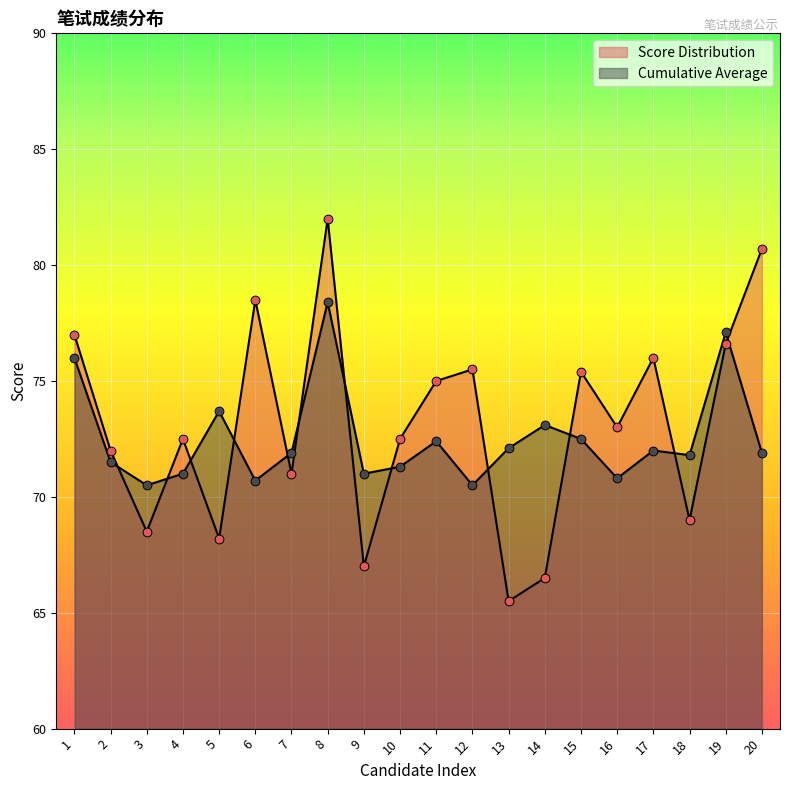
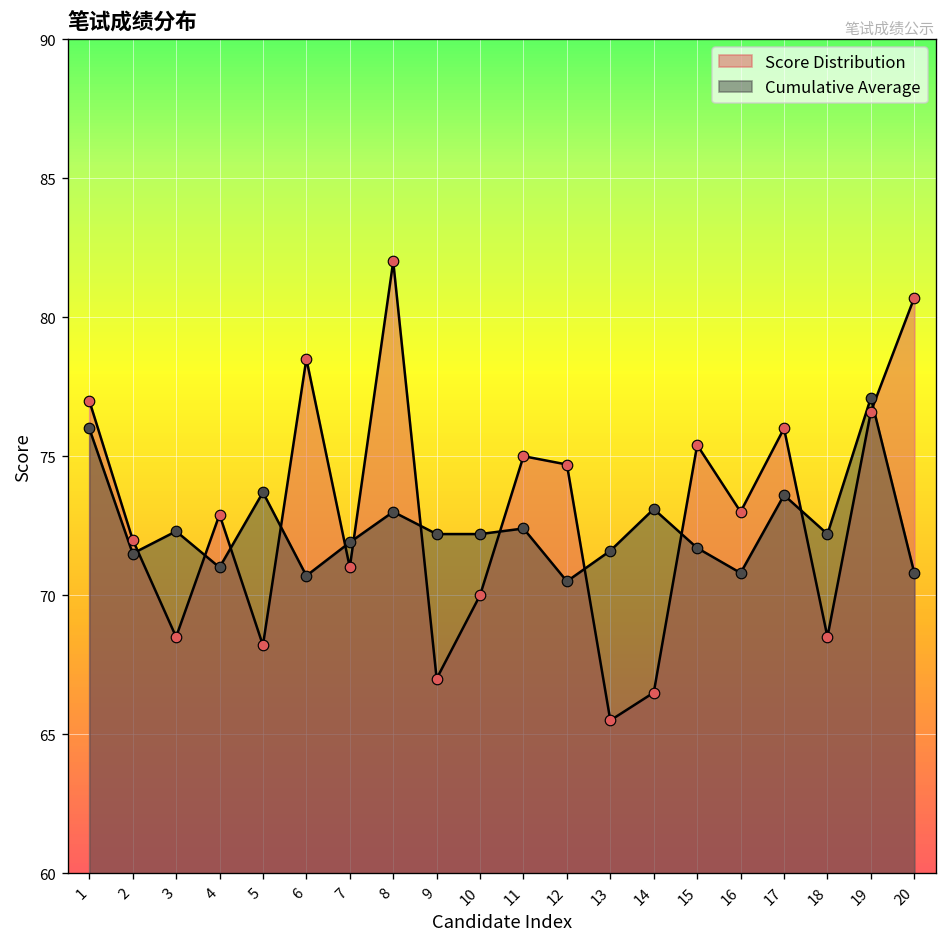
  {
    "Score Distribution": {
      "1": 77.0,
      "2": 72.0,
      "3": 68.5,
-     "4": 72.5,
+     "4": 72.9,
      "5": 68.2,
      "6": 78.5,
      "7": 71.0,
      "8": 82.0,
      "9": 67.0,
-     "10": 72.5,
+     "10": 70.0,
      "11": 75.0,
-     "12": 75.5,
+     "12": 74.7,
      "13": 65.5,
      "14": 66.5,
      "15": 75.4,
      "16": 73.0,
      "17": 76.0,
-     "18": 69.0,
+     "18": 68.5,
      "19": 76.6,
      "20": 80.7
    },
    "Cumulative Average": {
      "1": 76.0,
      "2": 71.5,
-     "3": 70.5,
+     "3": 72.3,
      "4": 71.0,
      "5": 73.7,
      "6": 70.7,
      "7": 71.9,
-     "8": 78.4,
-     "9": 71.0,
-     "10": 71.3,
+     "8": 73.0,
+     "9": 72.2,
+     "10": 72.2,
      "11": 72.4,
      "12": 70.5,
-     "13": 72.1,
+     "13": 71.6,
      "14": 73.1,
-     "15": 72.5,
+     "15": 71.7,
      "16": 70.8,
-     "17": 72.0,
-     "18": 71.8,
+     "17": 73.6,
+     "18": 72.2,
      "19": 77.1,
-     "20": 71.9
+     "20": 70.8
    }
  }
